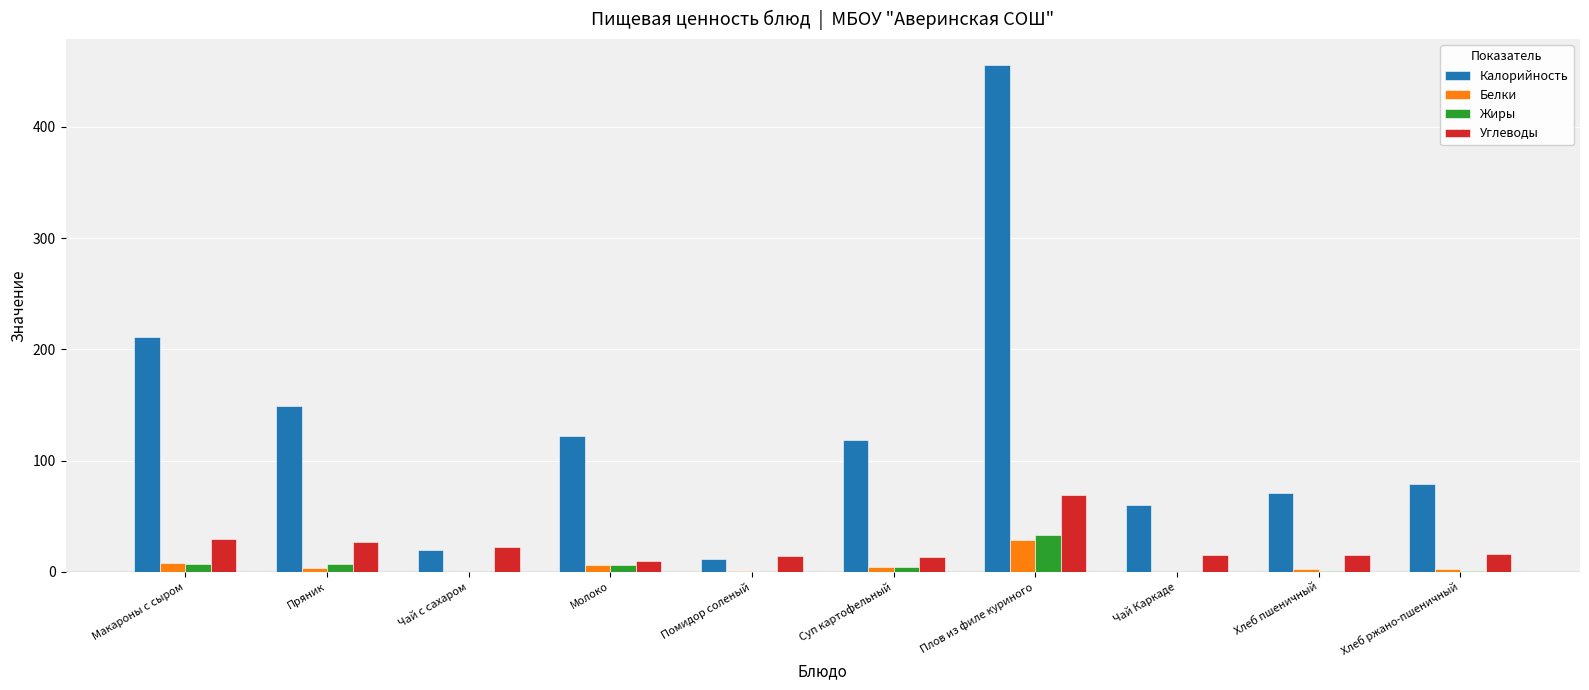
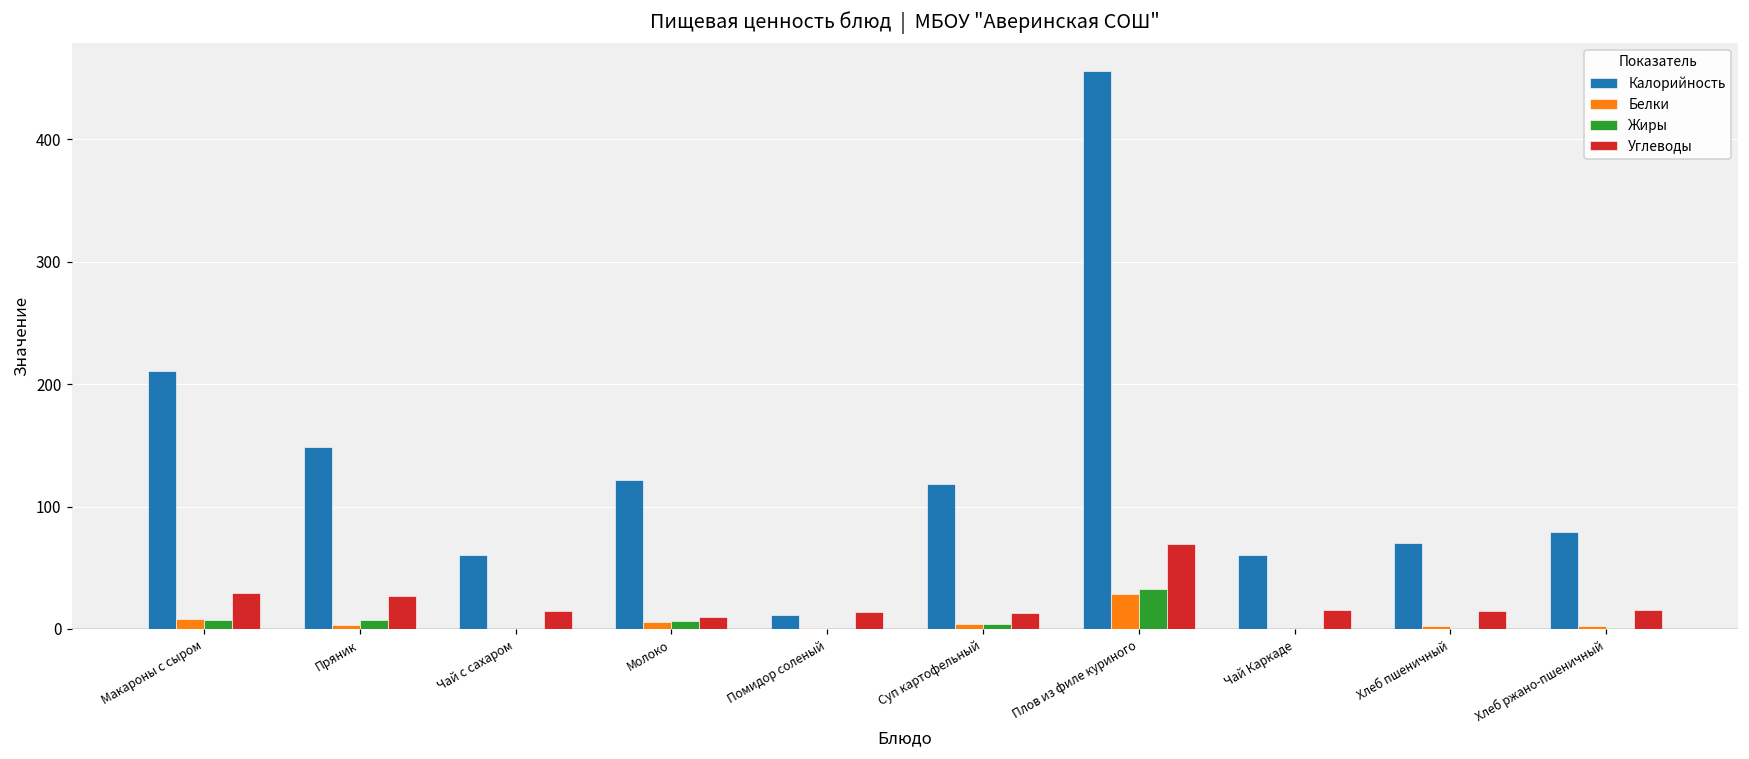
  {
    "Калорийность": {
      "Макароны с сыром": 211,
      "Пряник": 149,
-     "Чай с сахаром": 19,
+     "Чай с сахаром": 61,
      "Молоко": 122,
      "Помидор соленый": 12,
      "Суп картофельный": 119,
      "Плов из филе куриного": 456,
      "Чай Каркаде": 60,
      "Хлеб пшеничный": 71,
      "Хлеб ржано-пшеничный": 79
    },
    "Белки": {
      "Макароны с сыром": 8,
      "Пряник": 3,
      "Молоко": 6,
      "Суп картофельный": 4,
      "Плов из филе куриного": 29,
      "Чай Каркаде": 0,
      "Хлеб пшеничный": 2,
      "Хлеб ржано-пшеничный": 3
    },
    "Жиры": {
      "Макароны с сыром": 7,
      "Пряник": 7,
      "Чай с сахаром": 0,
      "Молоко": 6,
      "Суп картофельный": 4,
      "Плов из филе куриного": 33
    },
    "Углеводы": {
      "Макароны с сыром": 29,
      "Пряник": 27,
-     "Чай с сахаром": 22,
+     "Чай с сахаром": 15,
      "Молоко": 9,
      "Помидор соленый": 14,
      "Суп картофельный": 13,
      "Плов из филе куриного": 69,
      "Чай Каркаде": 15,
      "Хлеб пшеничный": 15,
      "Хлеб ржано-пшеничный": 16
    }
  }
